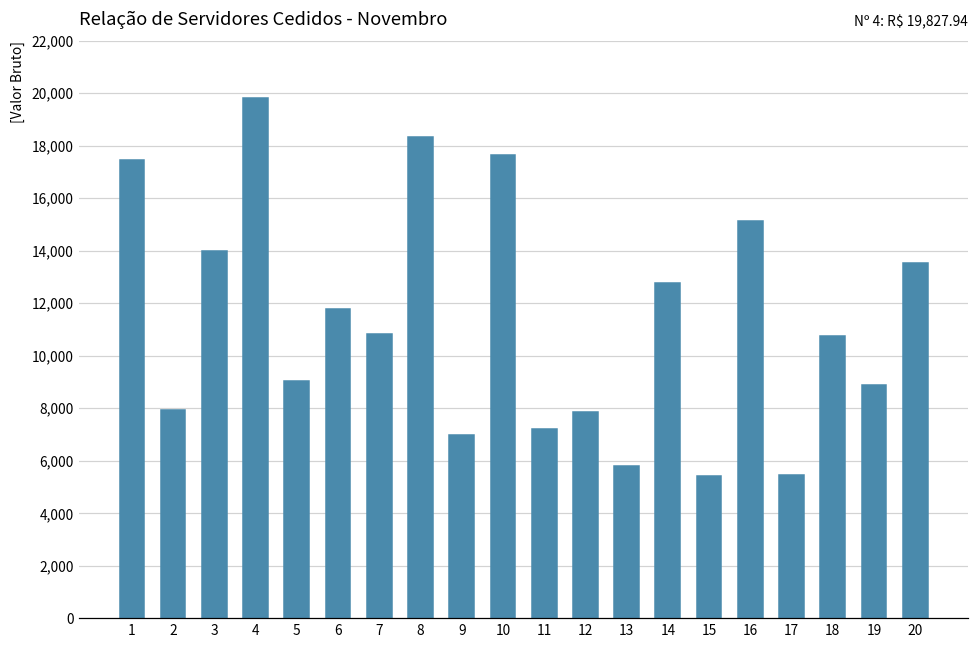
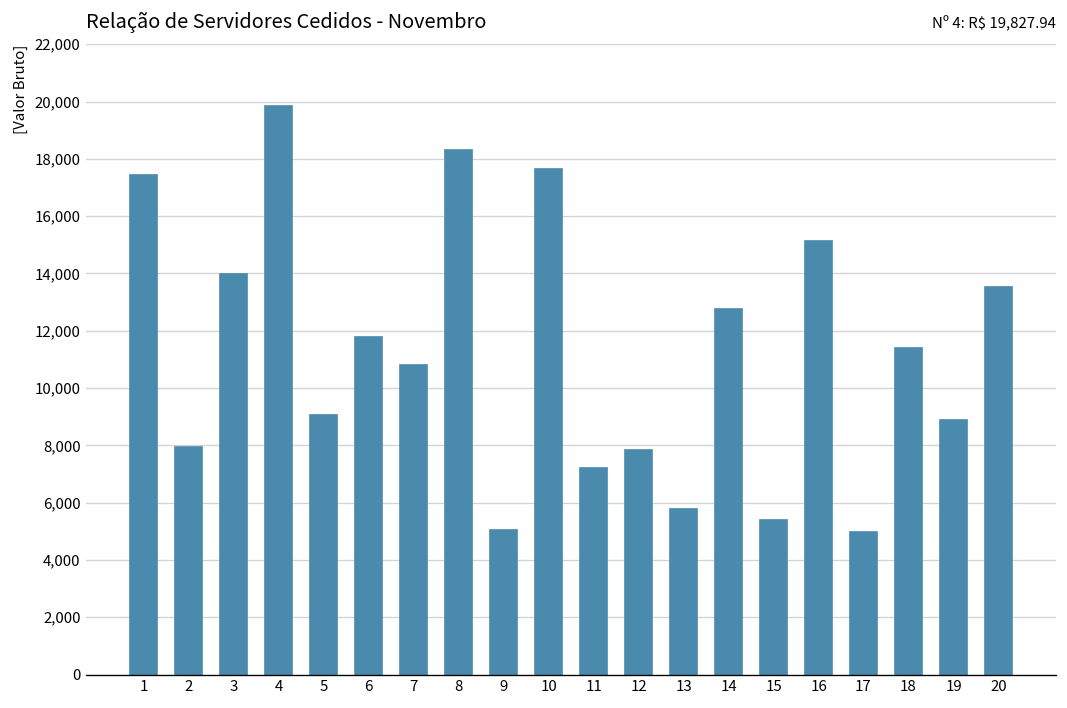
  {
    "1": "17,500",
    "2": "7,900",
    "3": "14,000",
    "4": "19,800",
    "5": "9,100",
    "6": "11,800",
    "7": "10,800",
    "8": "18,300",
-   "9": "7,000",
+   "9": "5,000",
    "10": "17,700",
    "11": "7,200",
    "12": "7,800",
    "13": "5,800",
    "14": "12,800",
    "15": "5,400",
    "16": "15,100",
-   "17": "5,500",
-   "18": "10,700",
+   "17": "5,000",
+   "18": "11,400",
    "19": "8,900",
    "20": "13,500"
  }
